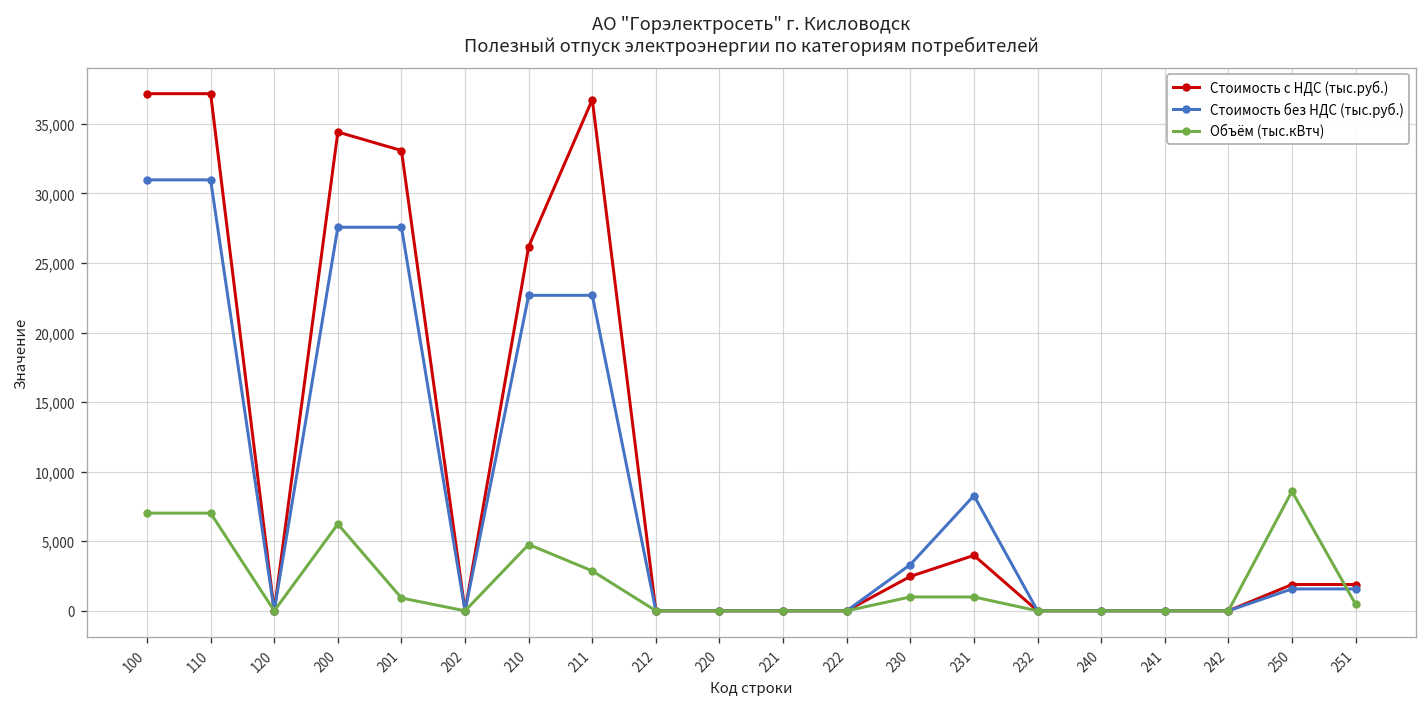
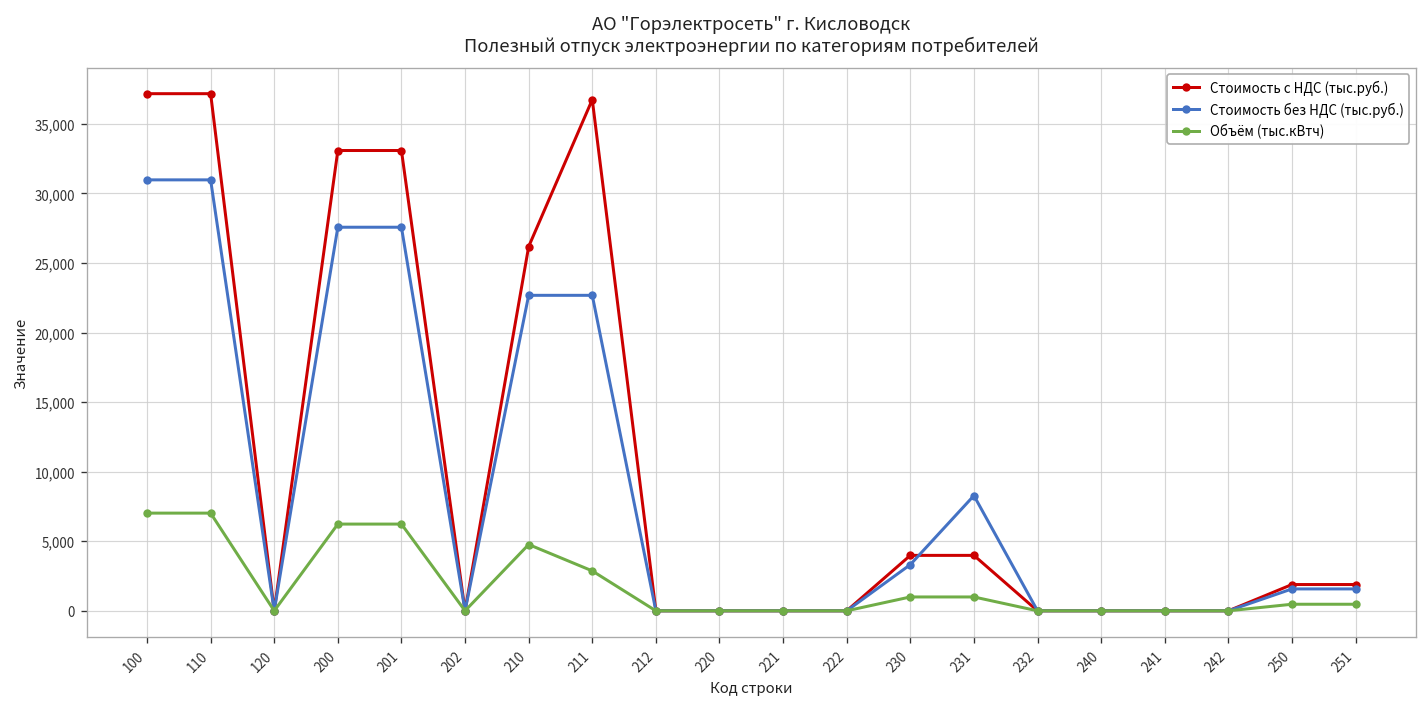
  {
    "Стоимость с НДС (тыс.руб.)": {
      "100": "37,200",
      "110": "37,200",
-     "200": "34,400",
+     "200": "33,100",
      "201": "33,100",
      "210": "26,200",
      "211": "36,700",
-     "230": "2,500",
+     "230": "4,000",
      "231": "4,000",
      "250": "1,900",
      "251": "1,900"
    },
    "Стоимость без НДС (тыс.руб.)": {
      "100": "31,000",
      "110": "31,000",
      "200": "27,600",
      "201": "27,600",
      "210": "22,700",
      "211": "22,700",
      "230": "3,300",
      "231": "8,300",
      "250": "1,600",
      "251": "1,600"
    },
    "Объём (тыс.кВтч)": {
      "100": "7,000",
      "110": "7,000",
      "200": "6,200",
-     "201": "900",
+     "201": "6,200",
      "210": "4,800",
      "211": "2,900",
      "230": "1,000",
      "231": "1,000",
-     "250": "8,600",
+     "250": "500",
      "251": "500"
    }
  }
